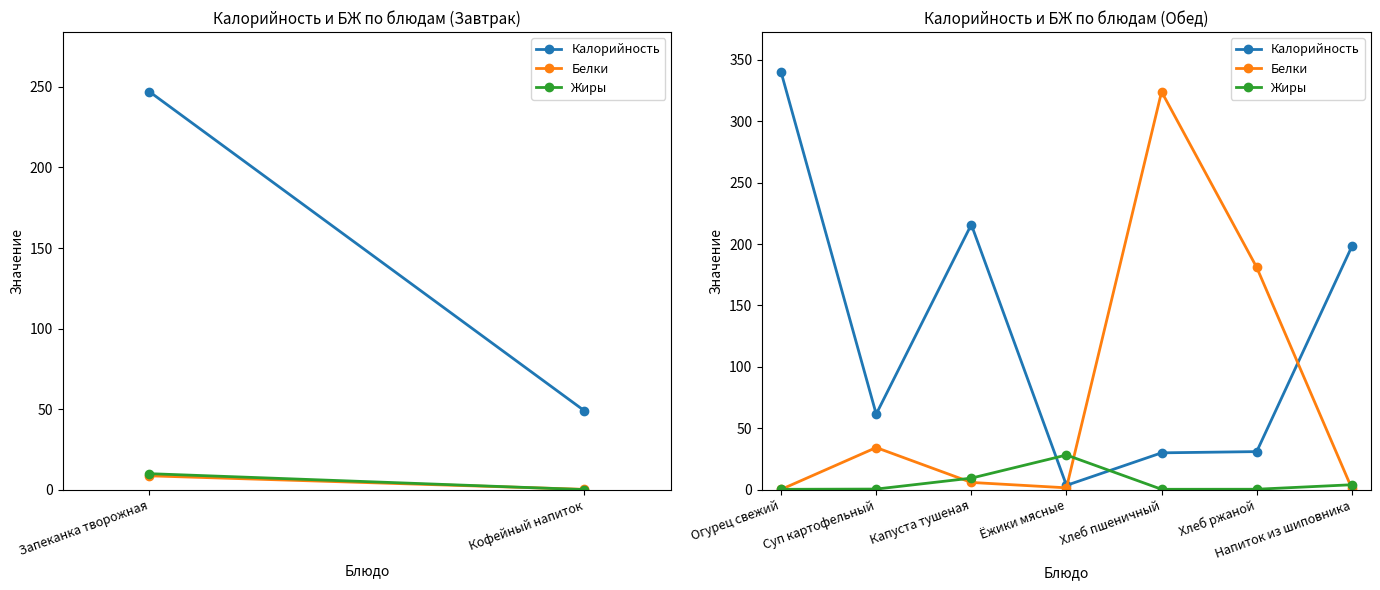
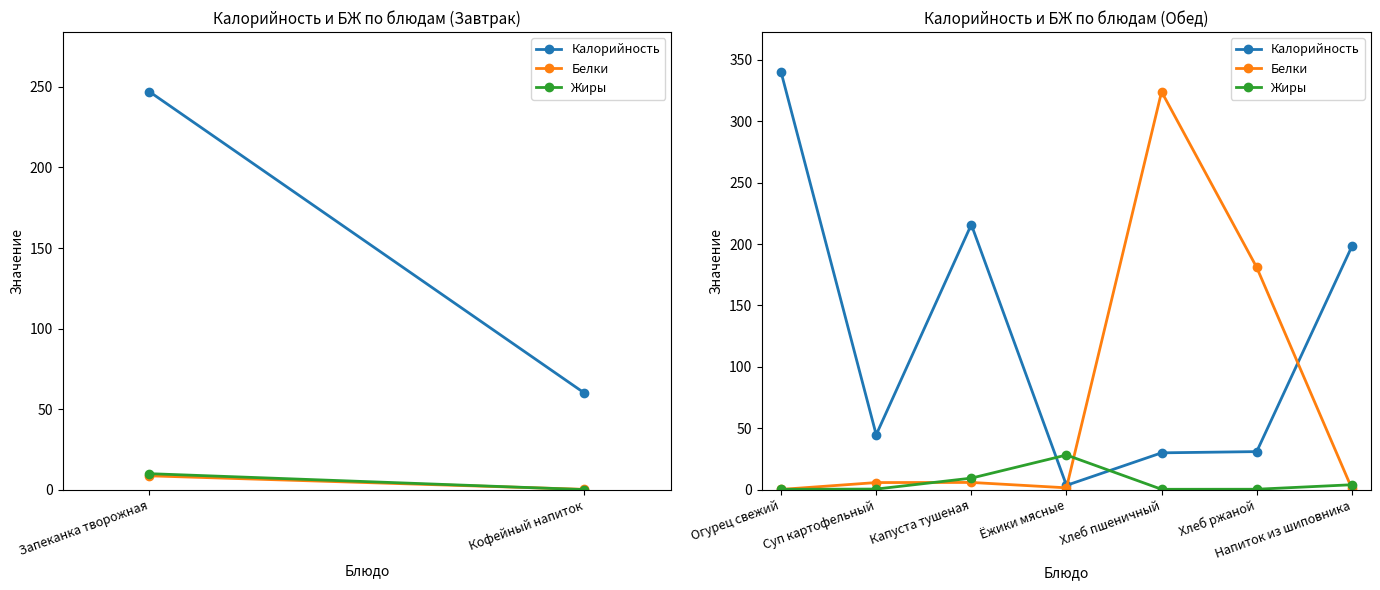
  {
    "Калорийность и БЖ по блюдам (Завтрак)": {
      "Калорийность": {
        "Запеканка творожная": 247,
-       "Кофейный напиток": 49
+       "Кофейный напиток": 60
      }
    },
    "Калорийность и БЖ по блюдам (Обед)": {
      "Калорийность": {
        "Огурец свежий": 340,
-       "Суп картофельный": 62,
+       "Суп картофельный": 45,
        "Капуста тушеная": 216,
        "Хлеб пшеничный": 30,
        "Хлеб ржаной": 31,
        "Напиток из шиповника": 198
      },
      "Белки": {
-       "Суп картофельный": 34,
+       "Суп картофельный": 6,
        "Капуста тушеная": 6,
        "Хлеб пшеничный": 324,
        "Хлеб ржаной": 181,
        "Напиток из шиповника": 1
      },
      "Жиры": {
        "Суп картофельный": 1,
        "Капуста тушеная": 9,
        "Ёжики мясные": 28,
        "Хлеб пшеничный": 0,
        "Хлеб ржаной": 0,
        "Напиток из шиповника": 4
      }
    }
  }
